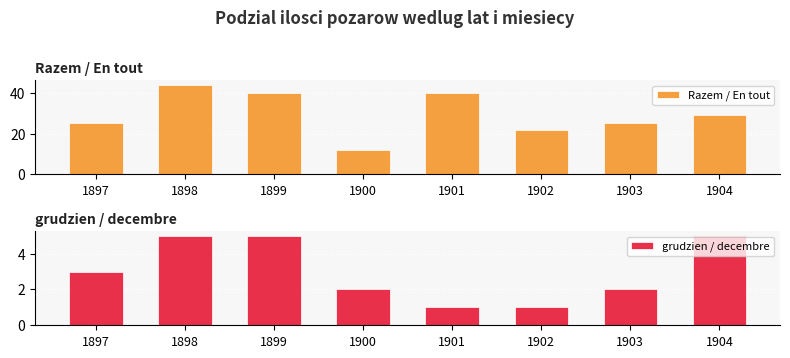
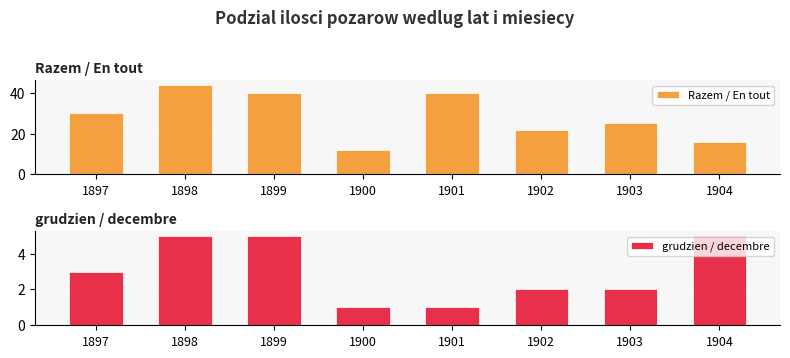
  {
    "Razem / En tout": {
-     "1897": 25,
+     "1897": 30,
      "1898": 44,
      "1899": 40,
      "1900": 12,
      "1901": 40,
      "1902": 22,
      "1903": 25,
-     "1904": 29
+     "1904": 16
    },
    "grudzien / decembre": {
      "1897": 3,
      "1898": 5,
      "1899": 5,
-     "1900": 2,
+     "1900": 1,
      "1901": 1,
-     "1902": 1,
+     "1902": 2,
      "1903": 2,
      "1904": 5
    }
  }
